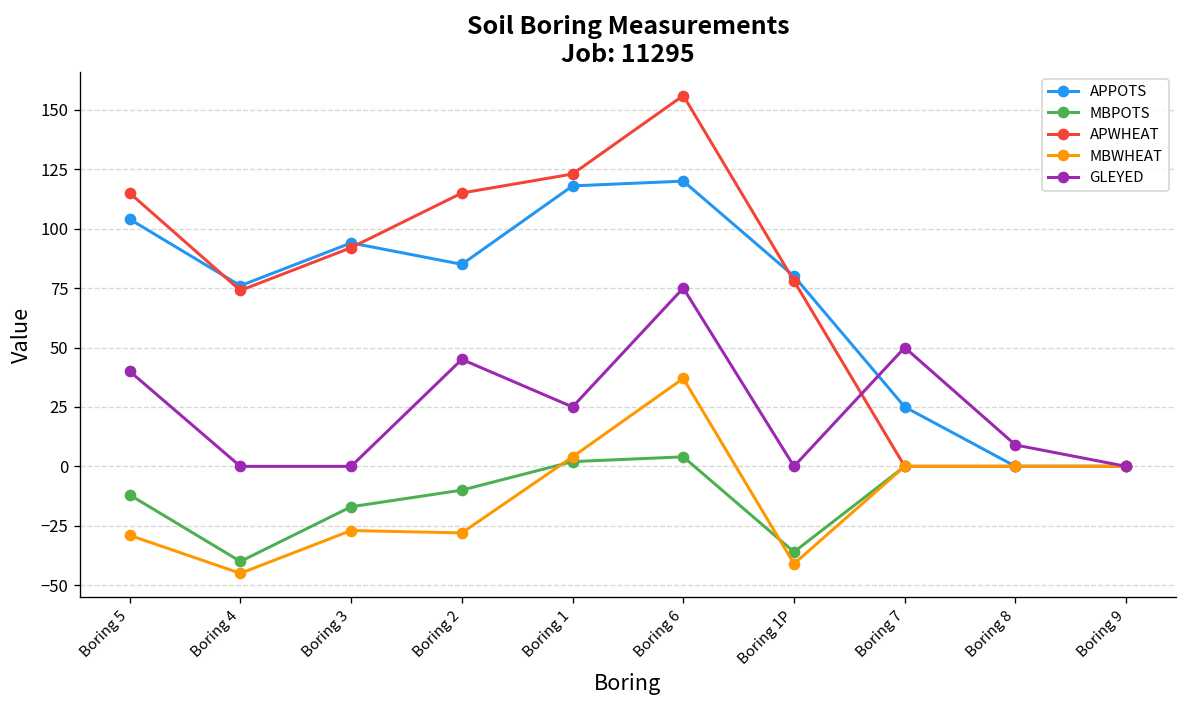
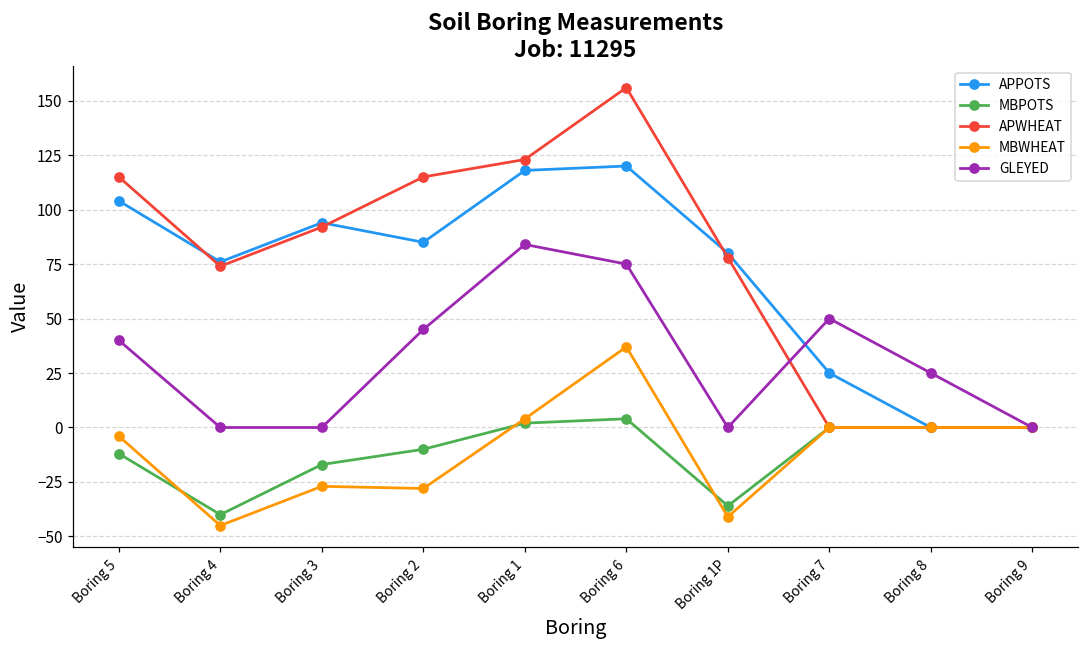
  {
    "APPOTS": {
      "Boring 5": 104,
      "Boring 4": 76,
      "Boring 3": 94,
      "Boring 2": 85,
      "Boring 1": 118,
      "Boring 6": 120,
      "Boring 1P": 80,
      "Boring 7": 25
    },
    "MBPOTS": {
      "Boring 5": -12,
      "Boring 4": -40,
      "Boring 3": -17,
      "Boring 2": -10,
      "Boring 1": 2,
      "Boring 6": 4,
      "Boring 1P": -36
    },
    "APWHEAT": {
      "Boring 5": 115,
      "Boring 4": 74,
      "Boring 3": 92,
      "Boring 2": 115,
      "Boring 1": 123,
      "Boring 6": 156,
      "Boring 1P": 78
    },
    "MBWHEAT": {
-     "Boring 5": -29,
+     "Boring 5": -4,
      "Boring 4": -45,
      "Boring 3": -27,
      "Boring 2": -28,
      "Boring 1": 4,
      "Boring 6": 37,
      "Boring 1P": -41
    },
    "GLEYED": {
      "Boring 5": 40,
      "Boring 4": 0,
      "Boring 3": 0,
      "Boring 2": 45,
-     "Boring 1": 25,
+     "Boring 1": 84,
      "Boring 6": 75,
      "Boring 1P": 0,
      "Boring 7": 50,
-     "Boring 8": 9
+     "Boring 8": 25
    }
  }
